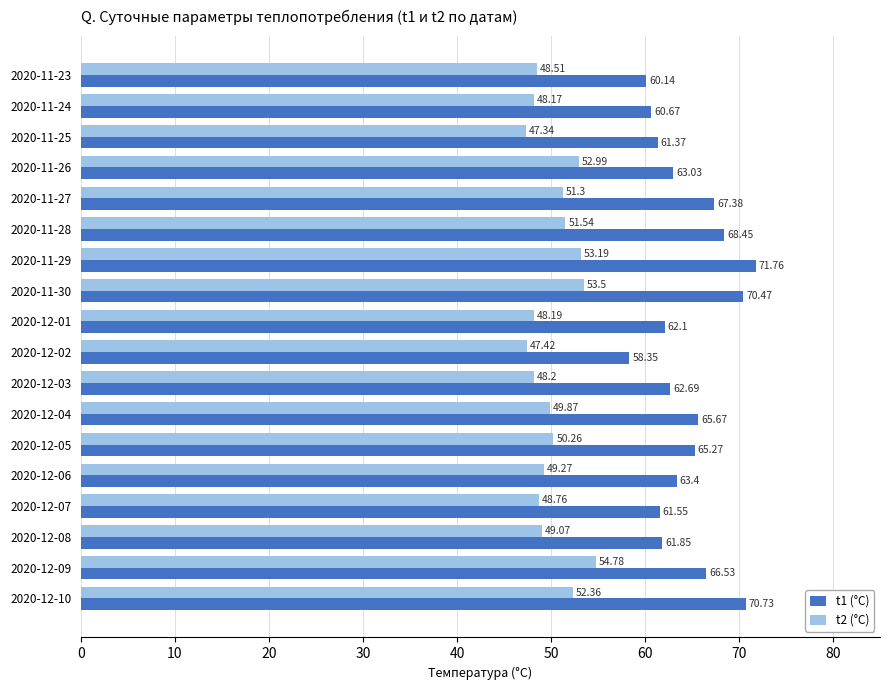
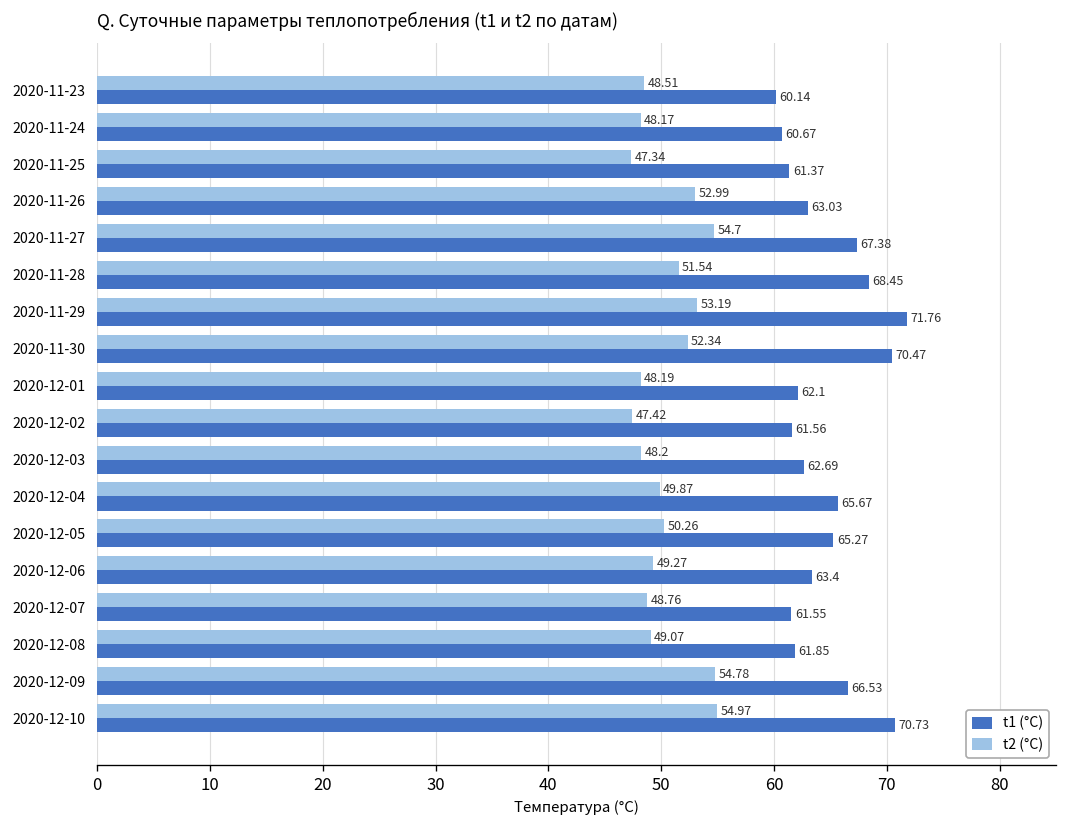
  {
    "t1 (°C)": {
      "2020-11-23": 60.14,
      "2020-11-24": 60.67,
      "2020-11-25": 61.37,
      "2020-11-26": 63.03,
      "2020-11-27": 67.38,
      "2020-11-28": 68.45,
      "2020-11-29": 71.76,
      "2020-11-30": 70.47,
      "2020-12-01": 62.1,
-     "2020-12-02": 58.35,
+     "2020-12-02": 61.56,
      "2020-12-03": 62.69,
      "2020-12-04": 65.67,
      "2020-12-05": 65.27,
      "2020-12-06": 63.4,
      "2020-12-07": 61.55,
      "2020-12-08": 61.85,
      "2020-12-09": 66.53,
      "2020-12-10": 70.73
    },
    "t2 (°C)": {
      "2020-11-23": 48.51,
      "2020-11-24": 48.17,
      "2020-11-25": 47.34,
      "2020-11-26": 52.99,
-     "2020-11-27": 51.3,
+     "2020-11-27": 54.7,
      "2020-11-28": 51.54,
      "2020-11-29": 53.19,
-     "2020-11-30": 53.5,
+     "2020-11-30": 52.34,
      "2020-12-01": 48.19,
      "2020-12-02": 47.42,
      "2020-12-03": 48.2,
      "2020-12-04": 49.87,
      "2020-12-05": 50.26,
      "2020-12-06": 49.27,
      "2020-12-07": 48.76,
      "2020-12-08": 49.07,
      "2020-12-09": 54.78,
-     "2020-12-10": 52.36
+     "2020-12-10": 54.97
    }
  }
